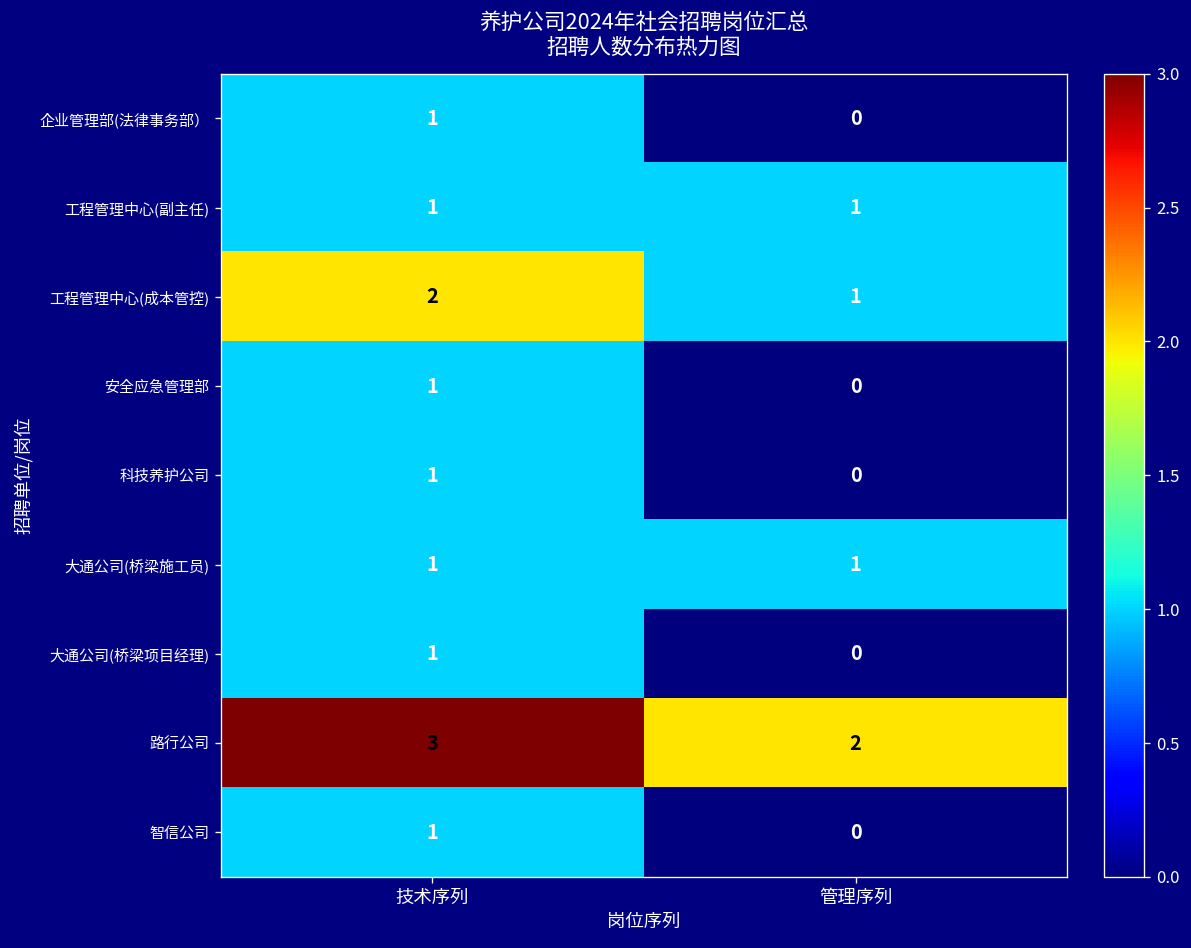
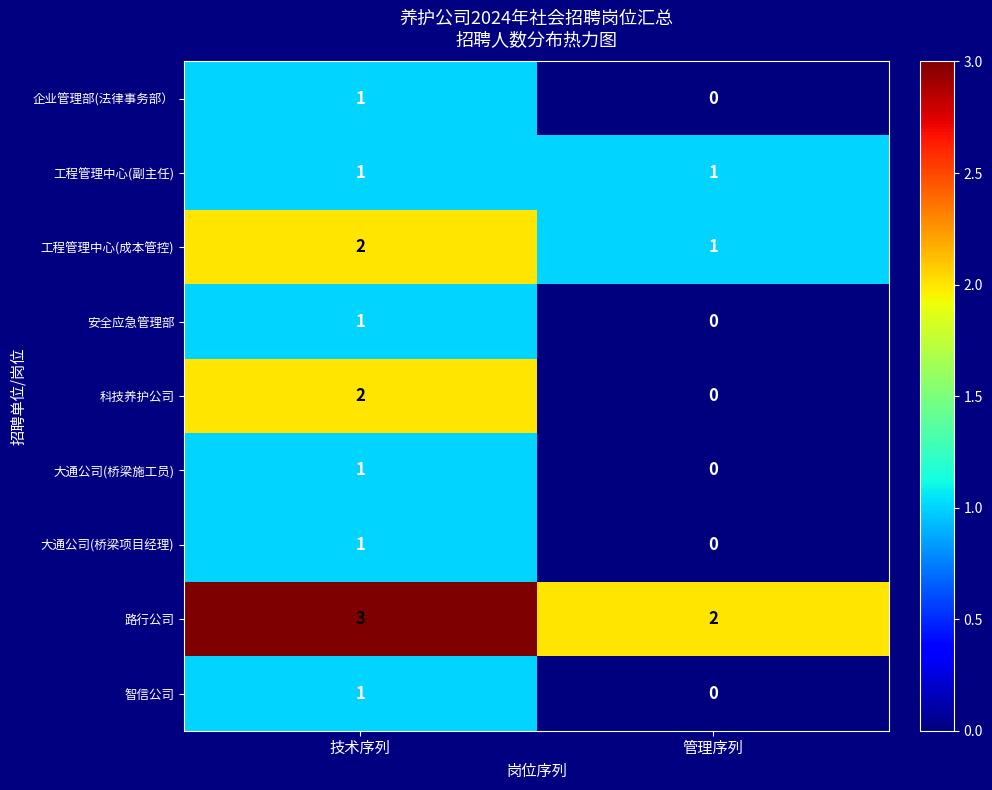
  {
    "企业管理部(法律事务部）": {
      "技术序列": 1,
      "管理序列": 0
    },
    "工程管理中心(副主任)": {
      "技术序列": 1,
      "管理序列": 1
    },
    "工程管理中心(成本管控)": {
      "技术序列": 2,
      "管理序列": 1
    },
    "安全应急管理部": {
      "技术序列": 1,
      "管理序列": 0
    },
    "科技养护公司": {
-     "技术序列": 1,
+     "技术序列": 2,
      "管理序列": 0
    },
    "大通公司(桥梁施工员)": {
      "技术序列": 1,
-     "管理序列": 1
+     "管理序列": 0
    },
    "大通公司(桥梁项目经理)": {
      "技术序列": 1,
      "管理序列": 0
    },
    "路行公司": {
      "技术序列": 3,
      "管理序列": 2
    },
    "智信公司": {
      "技术序列": 1,
      "管理序列": 0
    }
  }
